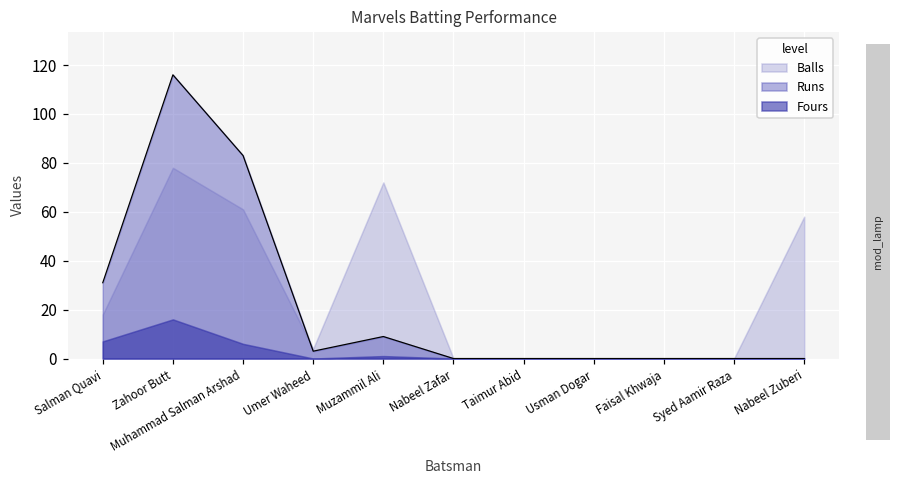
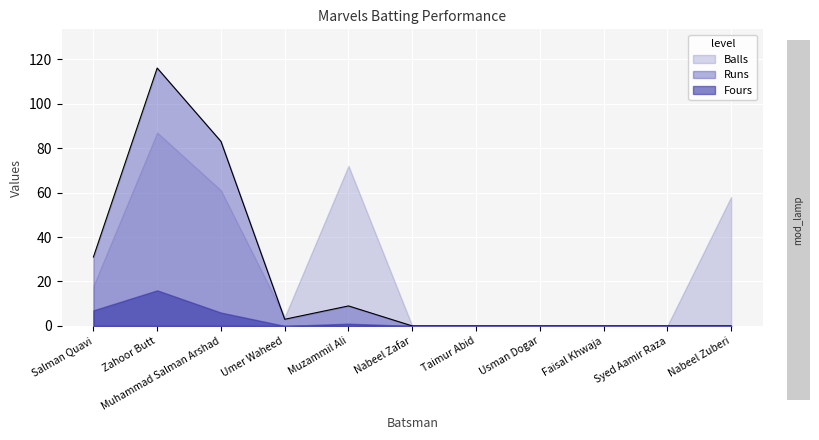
  {
    "Balls": {
      "Salman Quavi": 18,
-     "Zahoor Butt": 78,
+     "Zahoor Butt": 87,
      "Muhammad Salman Arshad": 61,
      "Muzammil Ali": 72,
      "Nabeel Zuberi": 58
    }
  }
